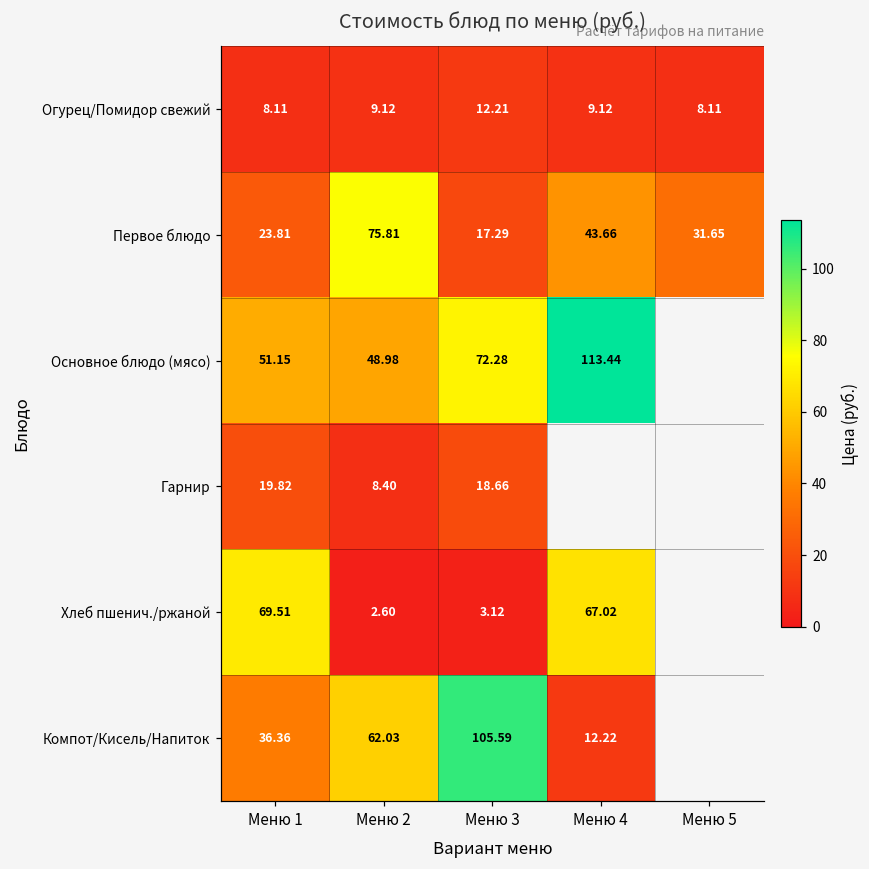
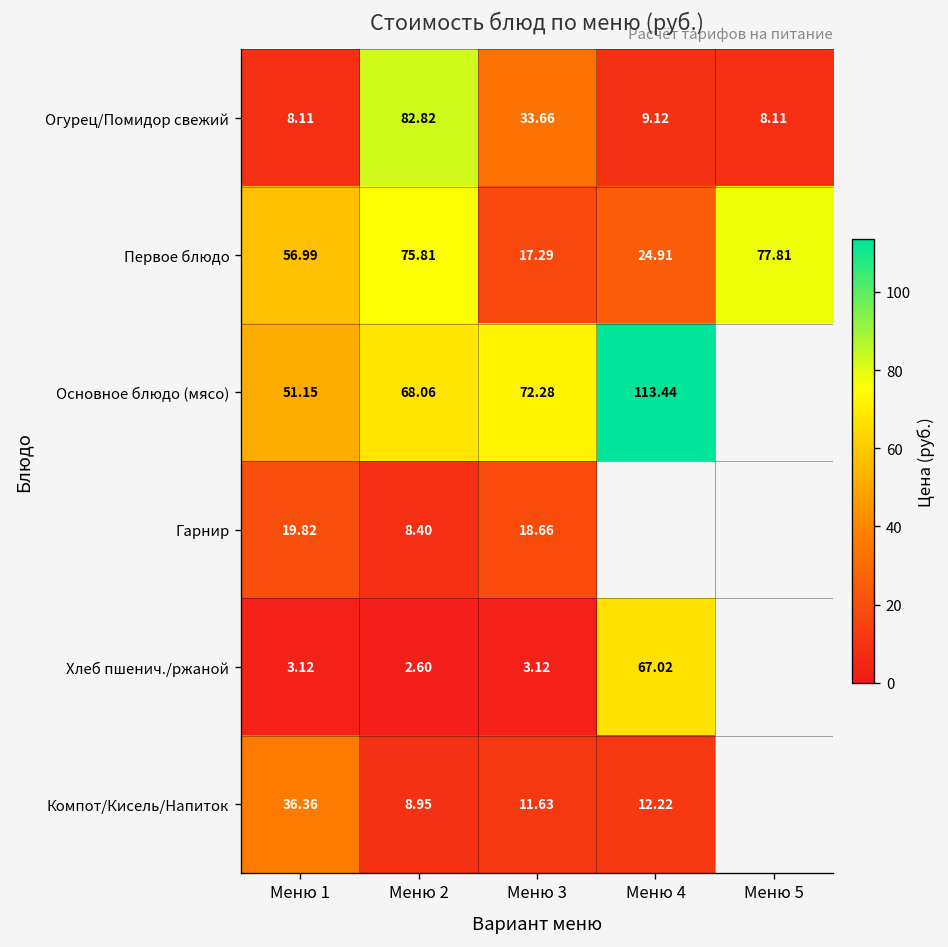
  {
    "Огурец/Помидор свежий": {
      "Меню 1": 8.11,
-     "Меню 2": 9.12,
-     "Меню 3": 12.21,
+     "Меню 2": 82.82,
+     "Меню 3": 33.66,
      "Меню 4": 9.12,
      "Меню 5": 8.11
    },
    "Первое блюдо": {
-     "Меню 1": 23.81,
+     "Меню 1": 56.99,
      "Меню 2": 75.81,
      "Меню 3": 17.29,
-     "Меню 4": 43.66,
-     "Меню 5": 31.65
+     "Меню 4": 24.91,
+     "Меню 5": 77.81
    },
    "Основное блюдо (мясо)": {
      "Меню 1": 51.15,
-     "Меню 2": 48.98,
+     "Меню 2": 68.06,
      "Меню 3": 72.28,
      "Меню 4": 113.44
    },
    "Гарнир": {
      "Меню 1": 19.82,
      "Меню 2": 8.40,
      "Меню 3": 18.66
    },
    "Хлеб пшенич./ржаной": {
-     "Меню 1": 69.51,
+     "Меню 1": 3.12,
      "Меню 2": 2.60,
      "Меню 3": 3.12,
      "Меню 4": 67.02
    },
    "Компот/Кисель/Напиток": {
      "Меню 1": 36.36,
-     "Меню 2": 62.03,
-     "Меню 3": 105.59,
+     "Меню 2": 8.95,
+     "Меню 3": 11.63,
      "Меню 4": 12.22
    }
  }
